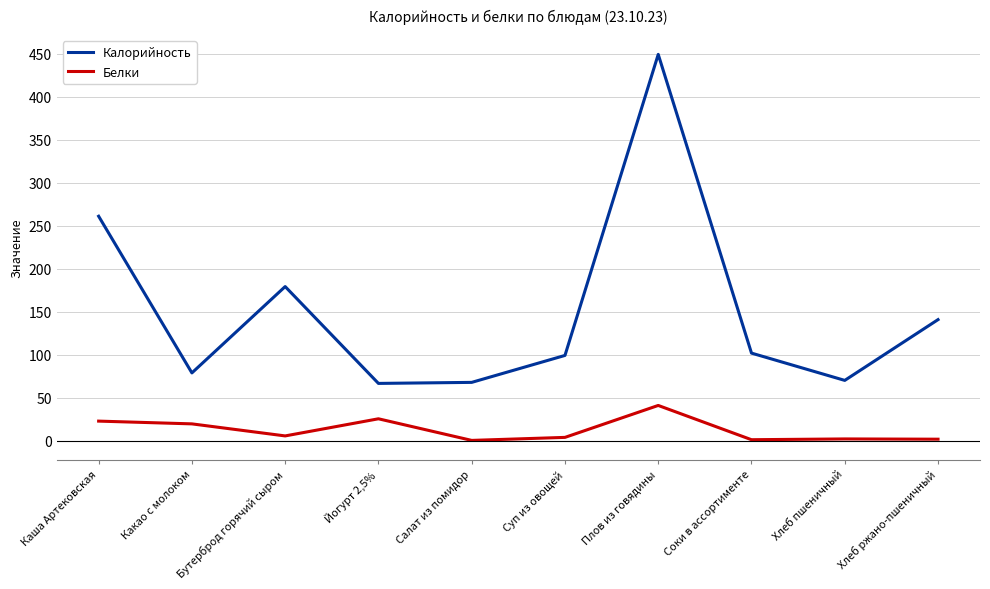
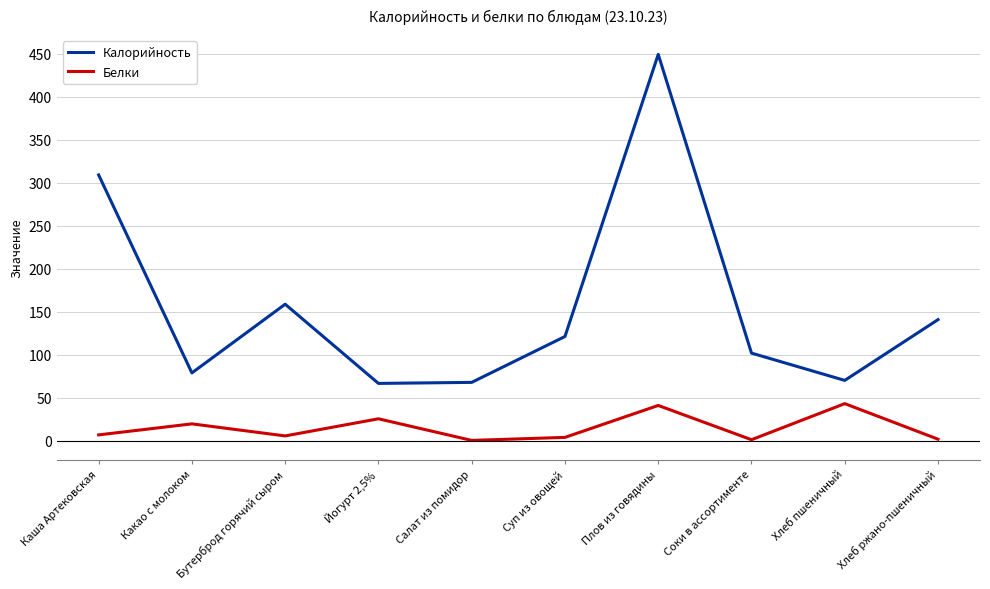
  {
    "Калорийность": {
-     "Каша Артековская": 260,
+     "Каша Артековская": 310,
      "Какао с молоком": 80,
-     "Бутерброд горячий сыром": 180,
+     "Бутерброд горячий сыром": 160,
      "Йогурт 2,5%": 70,
      "Салат из помидор": 70,
-     "Суп из овощей": 100,
+     "Суп из овощей": 120,
      "Плов из говядины": 450,
      "Соки в ассортименте": 100,
      "Хлеб пшеничный": 70,
      "Хлеб ржано-пшеничный": 140
    },
    "Белки": {
-     "Каша Артековская": 20,
+     "Каша Артековская": 10,
      "Какао с молоком": 20,
      "Бутерброд горячий сыром": 10,
      "Йогурт 2,5%": 30,
      "Салат из помидор": 0,
      "Суп из овощей": 0,
      "Плов из говядины": 40,
      "Соки в ассортименте": 0,
-     "Хлеб пшеничный": 0,
+     "Хлеб пшеничный": 40,
      "Хлеб ржано-пшеничный": 0
    }
  }
